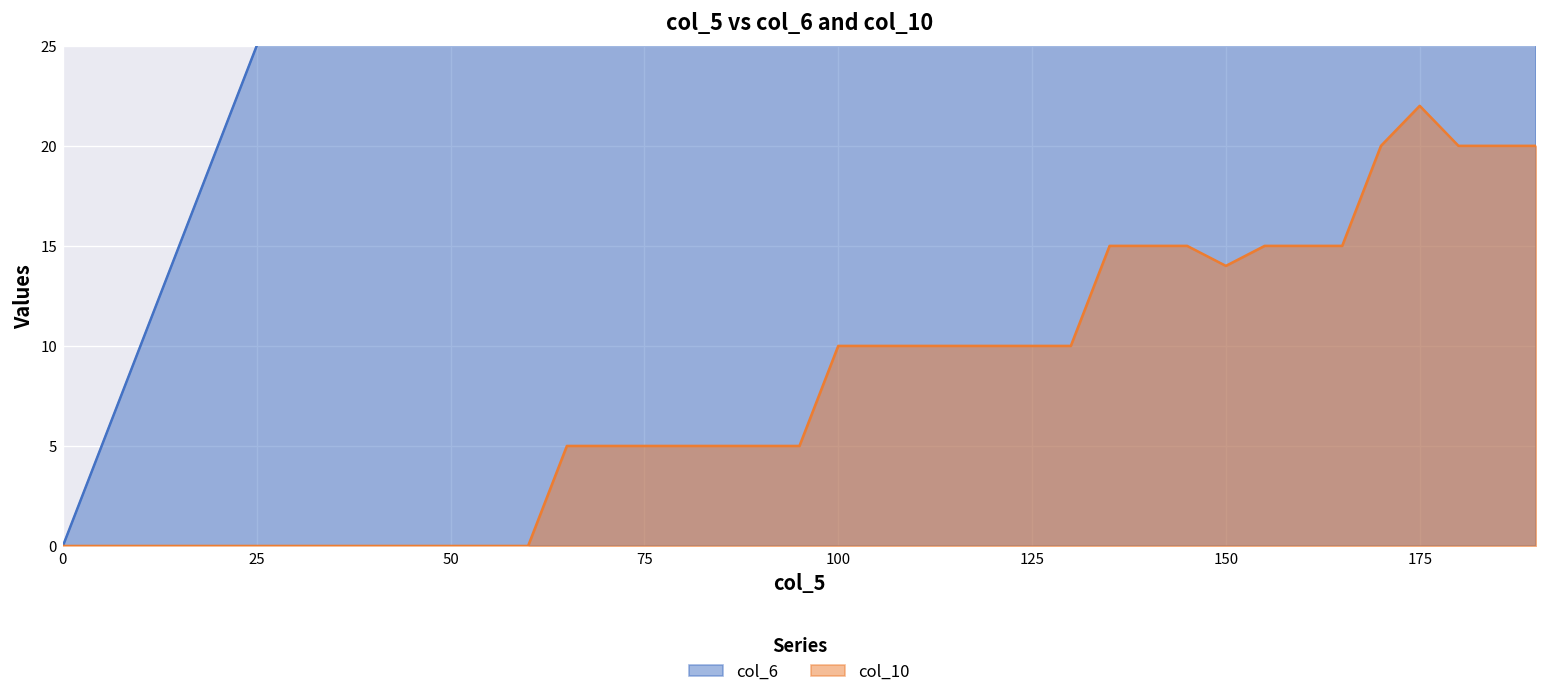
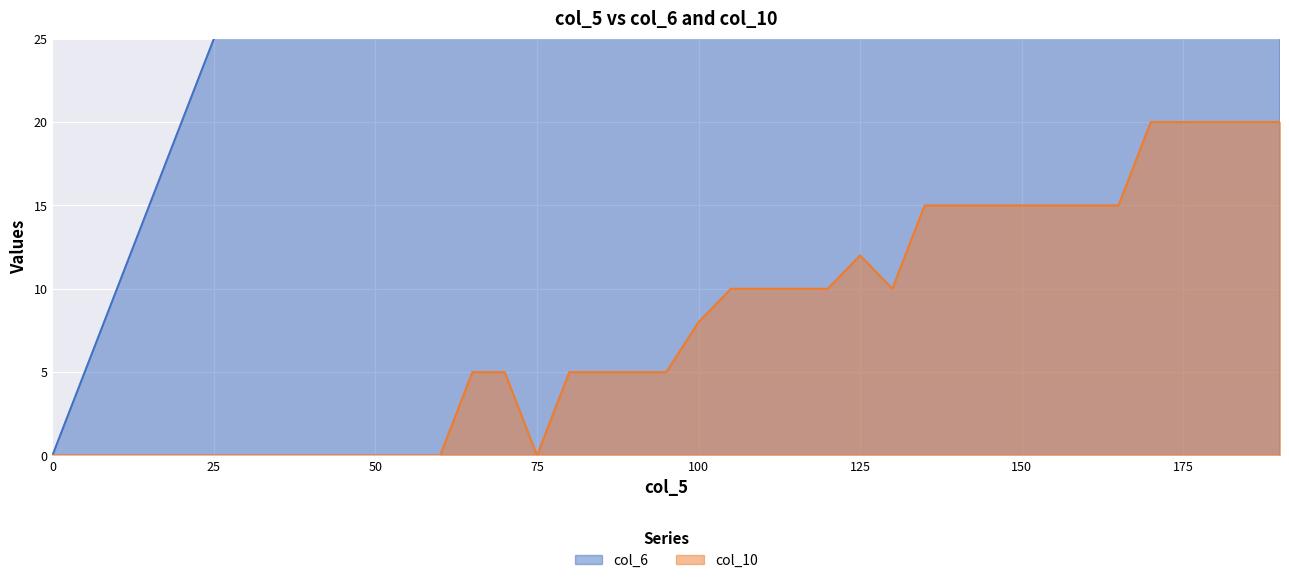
  {
    "col_6": {
      "25": 25
    },
    "col_10": {
      "25": 0,
      "50": 0,
-     "75": 5,
-     "100": 10,
-     "125": 10,
-     "150": 14,
-     "175": 22
+     "75": 0,
+     "100": 8,
+     "125": 12,
+     "150": 15,
+     "175": 20
    }
  }
